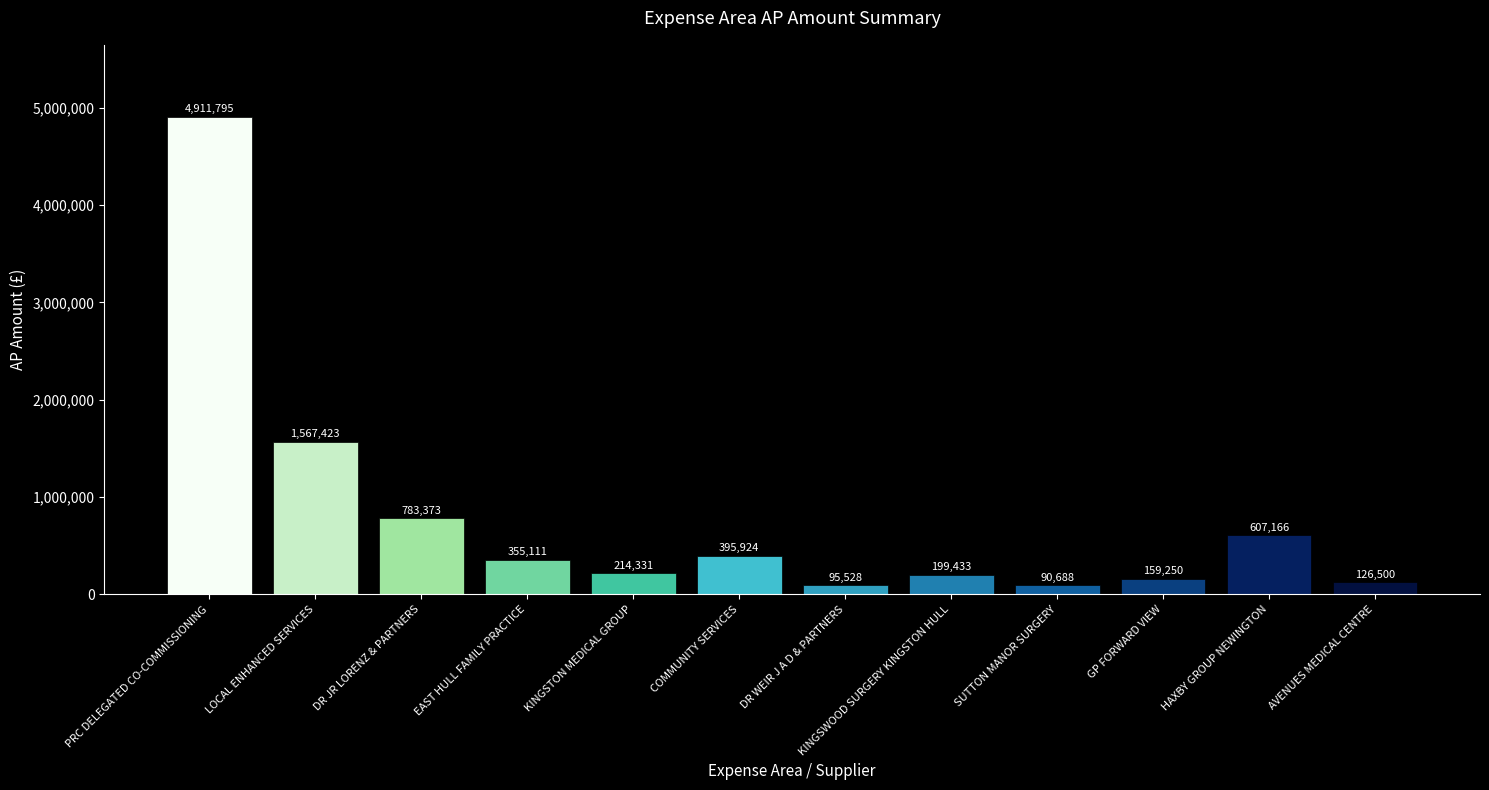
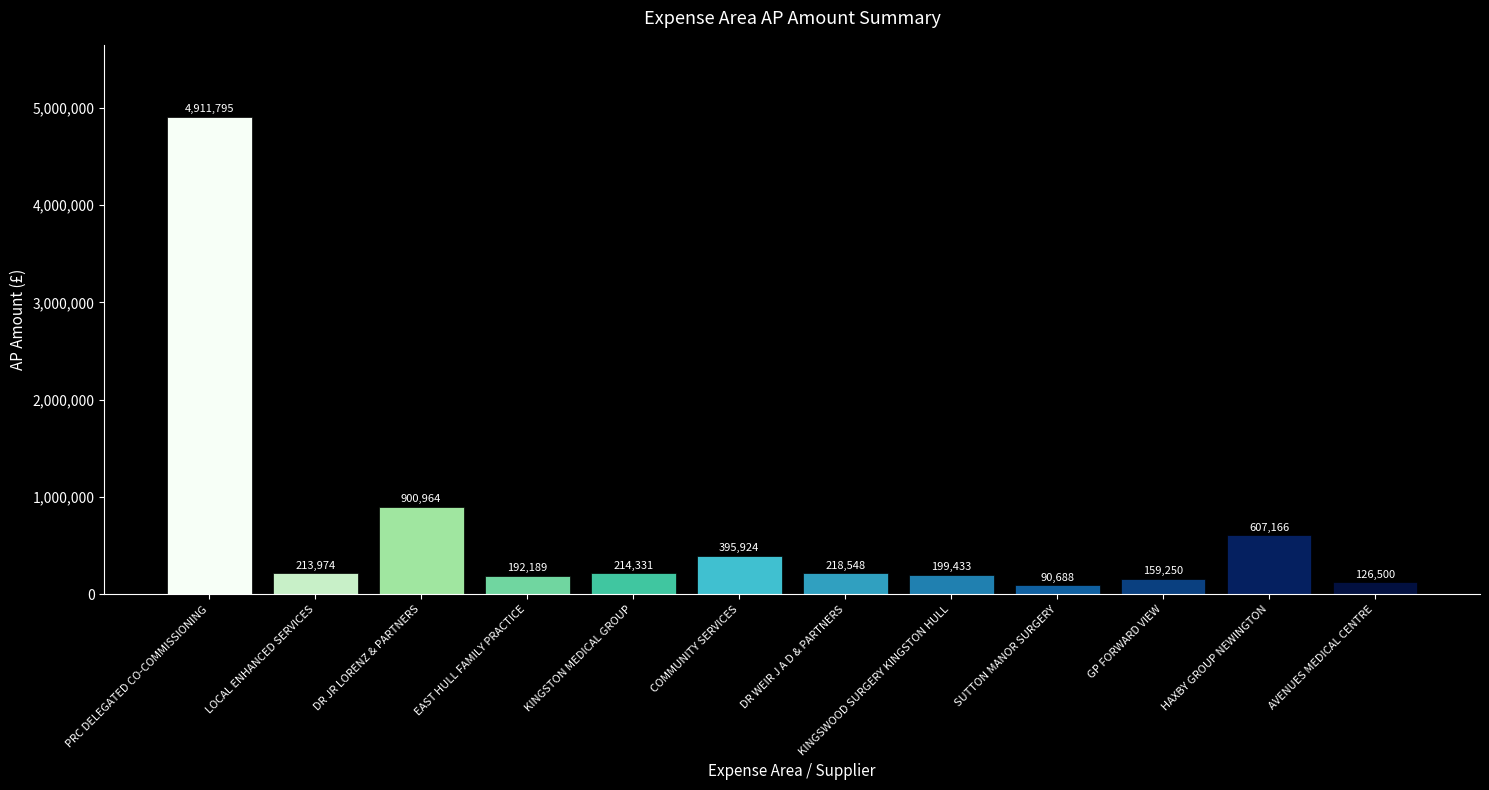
  {
    "PRC DELEGATED CO-COMMISSIONING": "4,911,795",
-   "LOCAL ENHANCED SERVICES": "1,567,423",
-   "DR JR LORENZ & PARTNERS": "783,373",
-   "EAST HULL FAMILY PRACTICE": "355,111",
+   "LOCAL ENHANCED SERVICES": "213,974",
+   "DR JR LORENZ & PARTNERS": "900,964",
+   "EAST HULL FAMILY PRACTICE": "192,189",
    "KINGSTON MEDICAL GROUP": "214,331",
    "COMMUNITY SERVICES": "395,924",
-   "DR WEIR J A D & PARTNERS": "95,528",
+   "DR WEIR J A D & PARTNERS": "218,548",
    "KINGSWOOD SURGERY KINGSTON HULL": "199,433",
    "SUTTON MANOR SURGERY": "90,688",
    "GP FORWARD VIEW": "159,250",
    "HAXBY GROUP NEWINGTON": "607,166",
    "AVENUES MEDICAL CENTRE": "126,500"
  }
